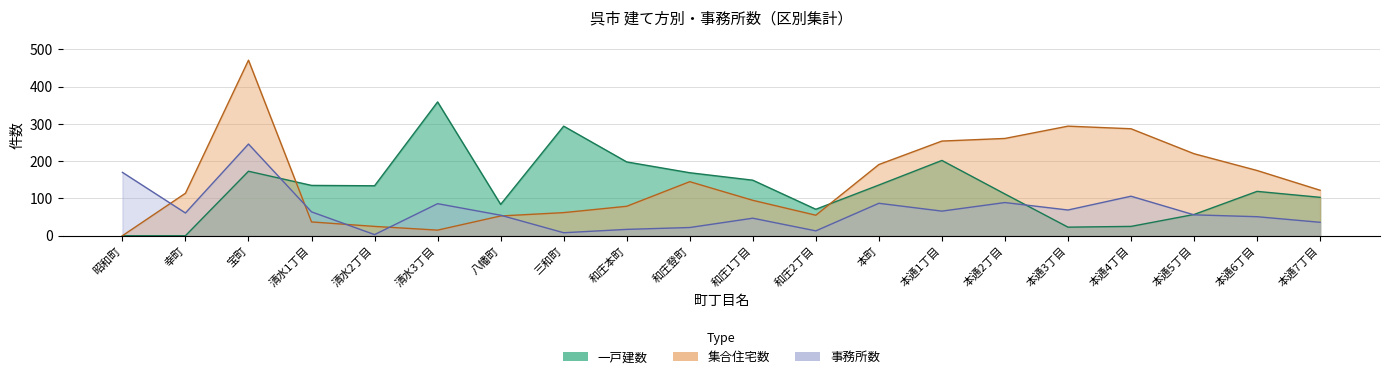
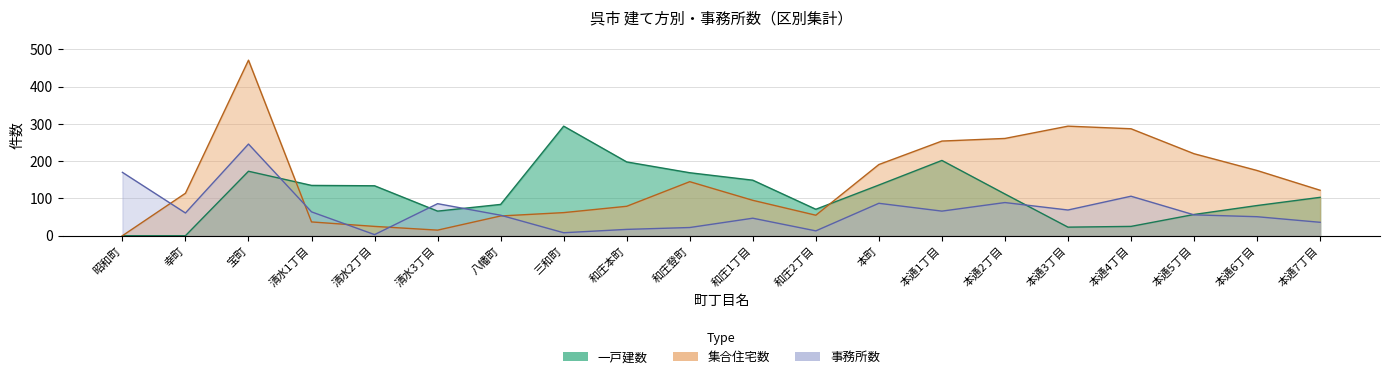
  {
    "一戸建数": {
      "幸町": 0,
      "宝町": 170,
      "清水1丁目": 140,
      "清水2丁目": 130,
-     "清水3丁目": 360,
+     "清水3丁目": 70,
      "八幡町": 80,
      "三和町": 290,
      "和庄本町": 200,
      "和庄登町": 170,
      "和庄1丁目": 150,
      "和庄2丁目": 70,
      "本町": 140,
      "本通1丁目": 200,
      "本通2丁目": 110,
      "本通3丁目": 20,
      "本通4丁目": 30,
-     "本通6丁目": 120,
+     "本通6丁目": 80,
      "本通7丁目": 100
    },
    "集合住宅数": {
      "幸町": 110,
      "宝町": 470,
      "清水1丁目": 40,
      "清水2丁目": 30,
      "清水3丁目": 20,
      "三和町": 60,
      "和庄本町": 80,
      "和庄登町": 150,
      "和庄1丁目": 100,
      "和庄2丁目": 60,
      "本町": 190,
      "本通1丁目": 250,
      "本通2丁目": 260,
      "本通3丁目": 290,
      "本通4丁目": 290,
      "本通5丁目": 220,
      "本通6丁目": 180,
      "本通7丁目": 120
    },
    "事務所数": {
      "昭和町": 170,
      "幸町": 60,
      "宝町": 250,
      "清水1丁目": 60,
      "清水2丁目": 0,
      "清水3丁目": 90,
      "三和町": 10,
      "和庄本町": 20,
      "和庄登町": 20,
      "和庄1丁目": 50,
      "和庄2丁目": 10,
      "本町": 90,
      "本通1丁目": 70,
      "本通2丁目": 90,
      "本通3丁目": 70,
      "本通4丁目": 110,
      "本通6丁目": 50,
      "本通7丁目": 40
    }
  }
